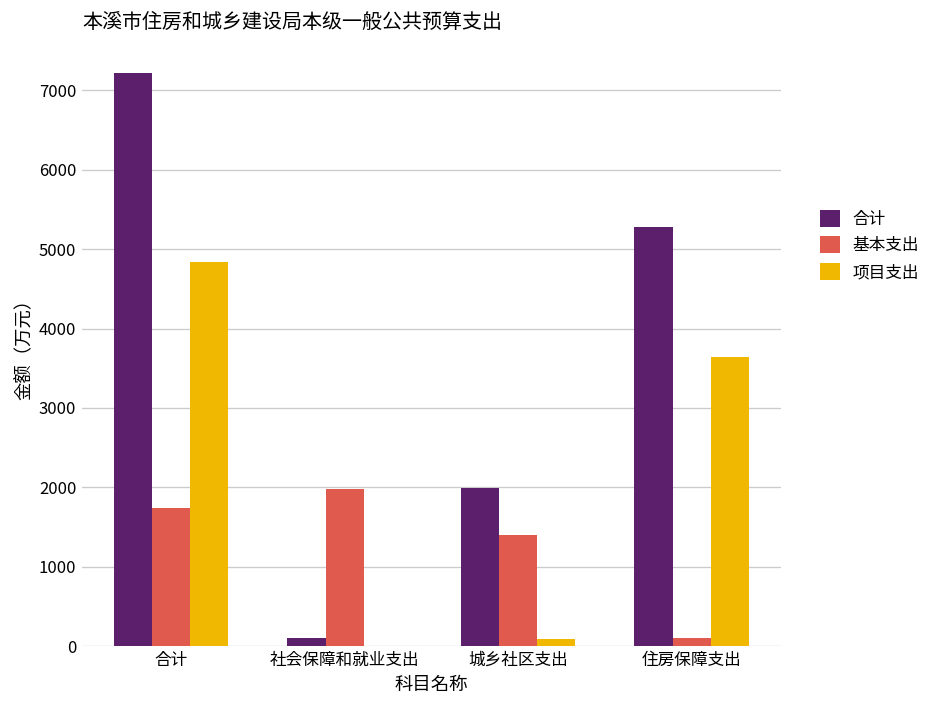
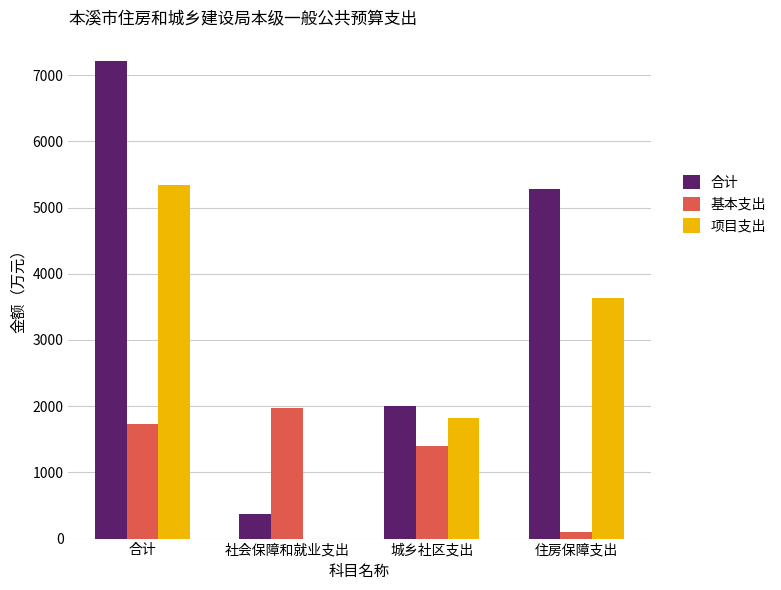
  {
    "合计": {
      "合计": 7200,
-     "社会保障和就业支出": 100,
+     "社会保障和就业支出": 400,
      "城乡社区支出": 2000,
      "住房保障支出": 5300
    },
    "基本支出": {
      "合计": 1700,
      "社会保障和就业支出": 2000,
      "城乡社区支出": 1400,
      "住房保障支出": 100
    },
    "项目支出": {
-     "合计": 4800,
+     "合计": 5300,
      "社会保障和就业支出": 0,
-     "城乡社区支出": 100,
+     "城乡社区支出": 1800,
      "住房保障支出": 3600
    }
  }
